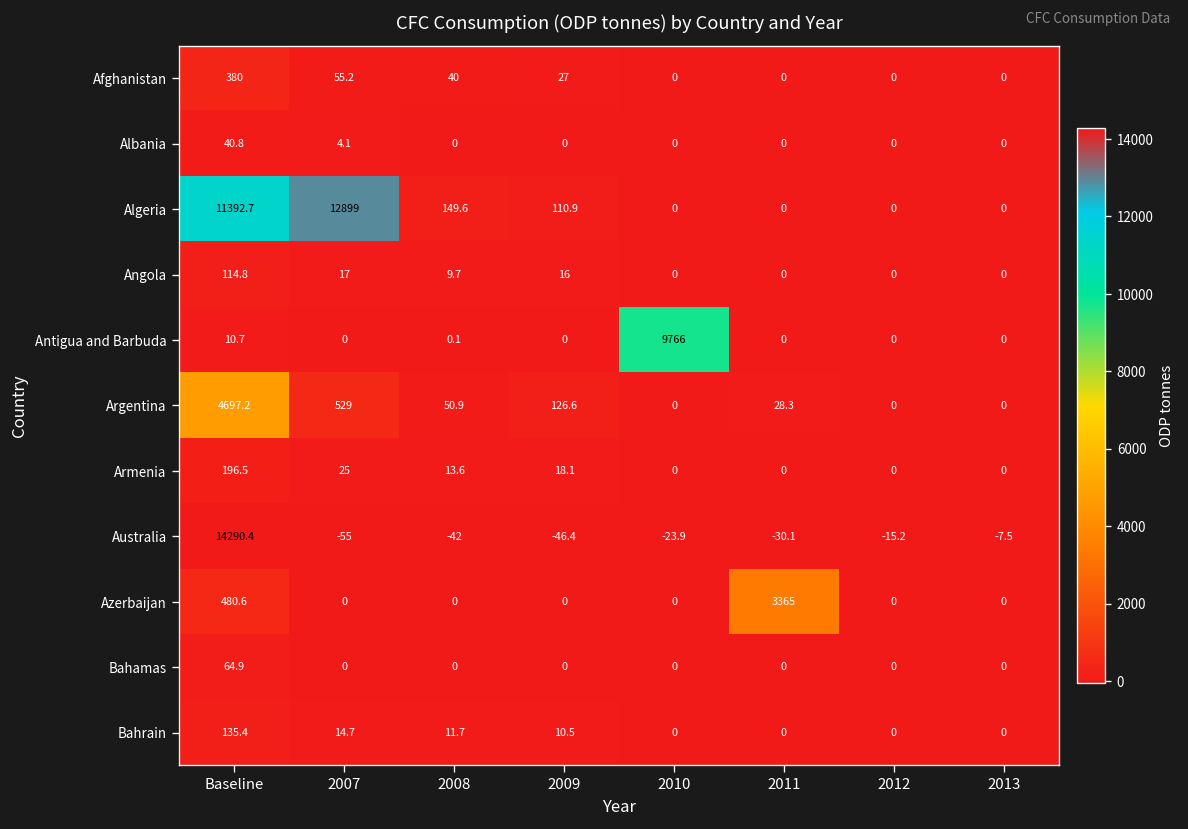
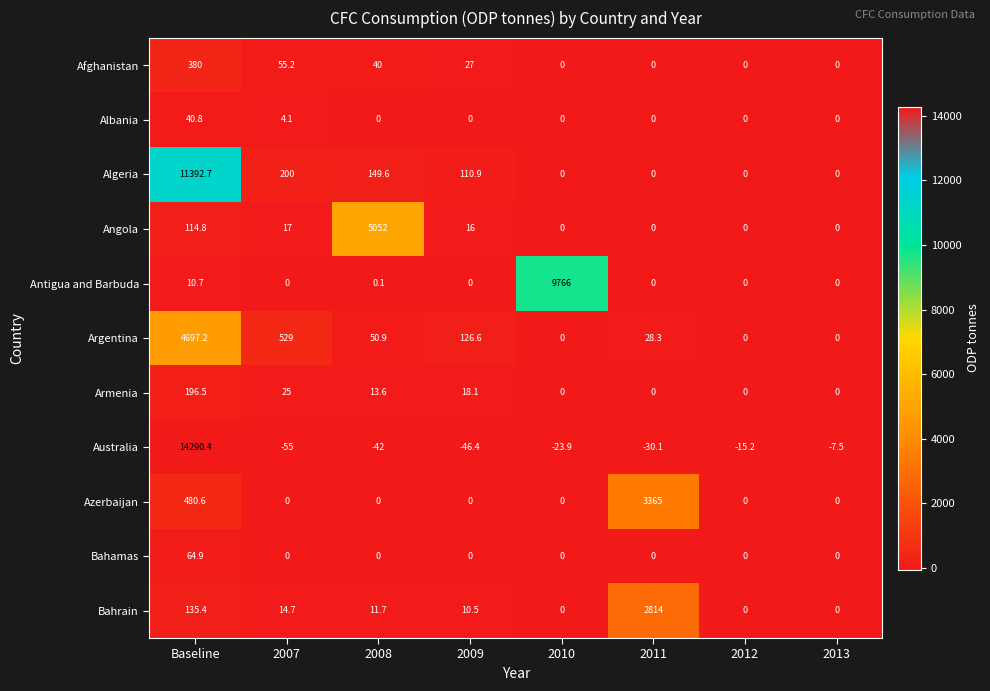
  {
    "Afghanistan": {
      "Baseline": 380,
      "2007": 55.2,
      "2008": 40,
      "2009": 27,
      "2010": 0,
      "2011": 0,
      "2012": 0,
      "2013": 0
    },
    "Albania": {
      "Baseline": 40.8,
      "2007": 4.1,
      "2008": 0,
      "2009": 0,
      "2010": 0,
      "2011": 0,
      "2012": 0,
      "2013": 0
    },
    "Algeria": {
      "Baseline": 11392.7,
-     "2007": 12899,
+     "2007": 200,
      "2008": 149.6,
      "2009": 110.9,
      "2010": 0,
      "2011": 0,
      "2012": 0,
      "2013": 0
    },
    "Angola": {
      "Baseline": 114.8,
      "2007": 17,
-     "2008": 9.7,
+     "2008": 5052,
      "2009": 16,
      "2010": 0,
      "2011": 0,
      "2012": 0,
      "2013": 0
    },
    "Antigua and Barbuda": {
      "Baseline": 10.7,
      "2007": 0,
      "2008": 0.1,
      "2009": 0,
      "2010": 9766,
      "2011": 0,
      "2012": 0,
      "2013": 0
    },
    "Argentina": {
      "Baseline": 4697.2,
      "2007": 529,
      "2008": 50.9,
      "2009": 126.6,
      "2010": 0,
      "2011": 28.3,
      "2012": 0,
      "2013": 0
    },
    "Armenia": {
      "Baseline": 196.5,
      "2007": 25,
      "2008": 13.6,
      "2009": 18.1,
      "2010": 0,
      "2011": 0,
      "2012": 0,
      "2013": 0
    },
    "Australia": {
      "Baseline": 14290.4,
      "2007": -55,
      "2008": -42,
      "2009": -46.4,
      "2010": -23.9,
      "2011": -30.1,
      "2012": -15.2,
      "2013": -7.5
    },
    "Azerbaijan": {
      "Baseline": 480.6,
      "2007": 0,
      "2008": 0,
      "2009": 0,
      "2010": 0,
      "2011": 3365,
      "2012": 0,
      "2013": 0
    },
    "Bahamas": {
      "Baseline": 64.9,
      "2007": 0,
      "2008": 0,
      "2009": 0,
      "2010": 0,
      "2011": 0,
      "2012": 0,
      "2013": 0
    },
    "Bahrain": {
      "Baseline": 135.4,
      "2007": 14.7,
      "2008": 11.7,
      "2009": 10.5,
      "2010": 0,
-     "2011": 0,
+     "2011": 2814,
      "2012": 0,
      "2013": 0
    }
  }
